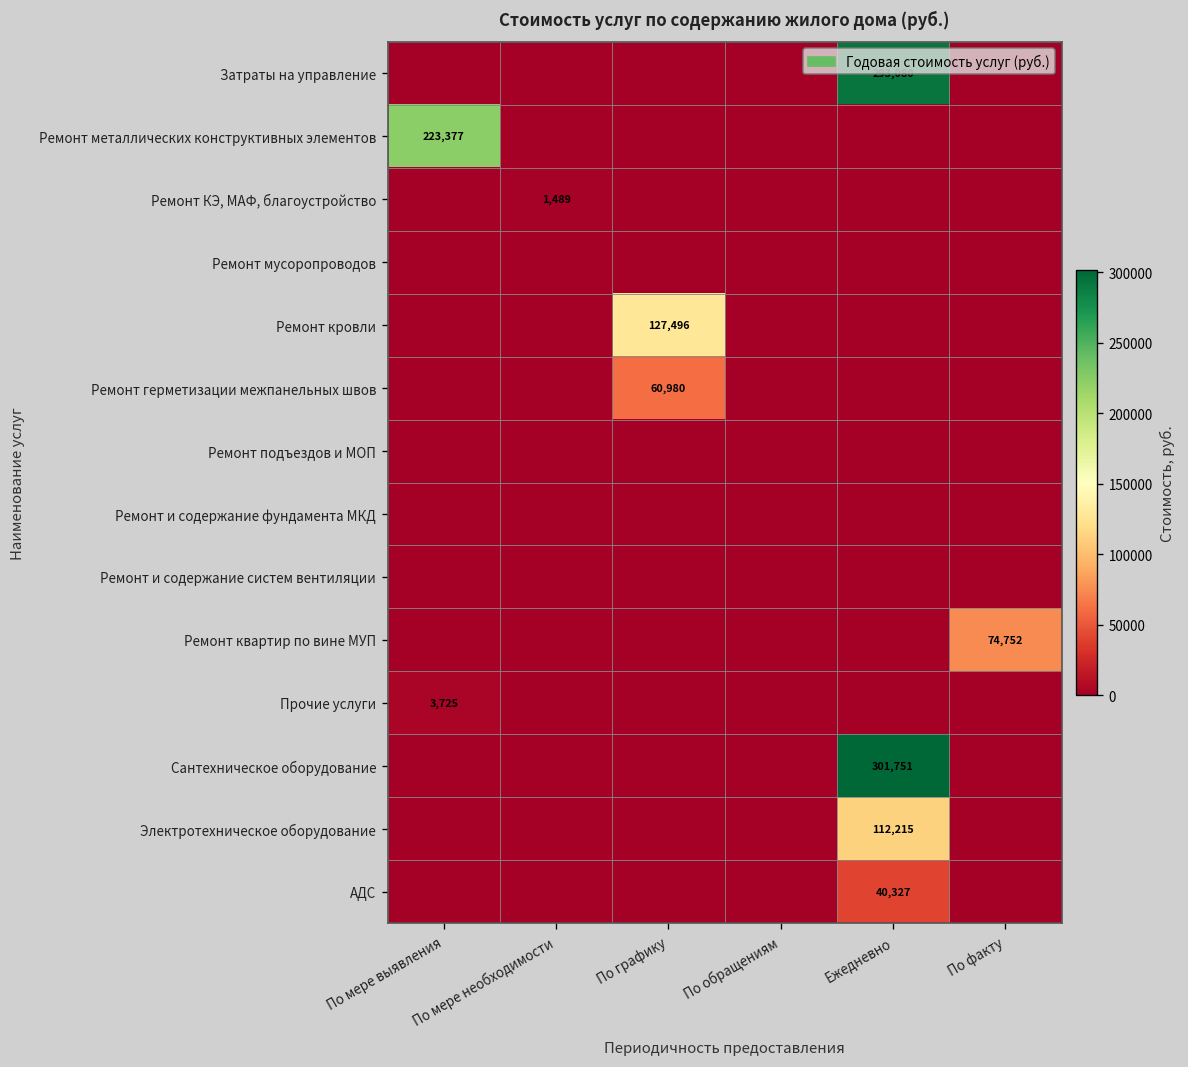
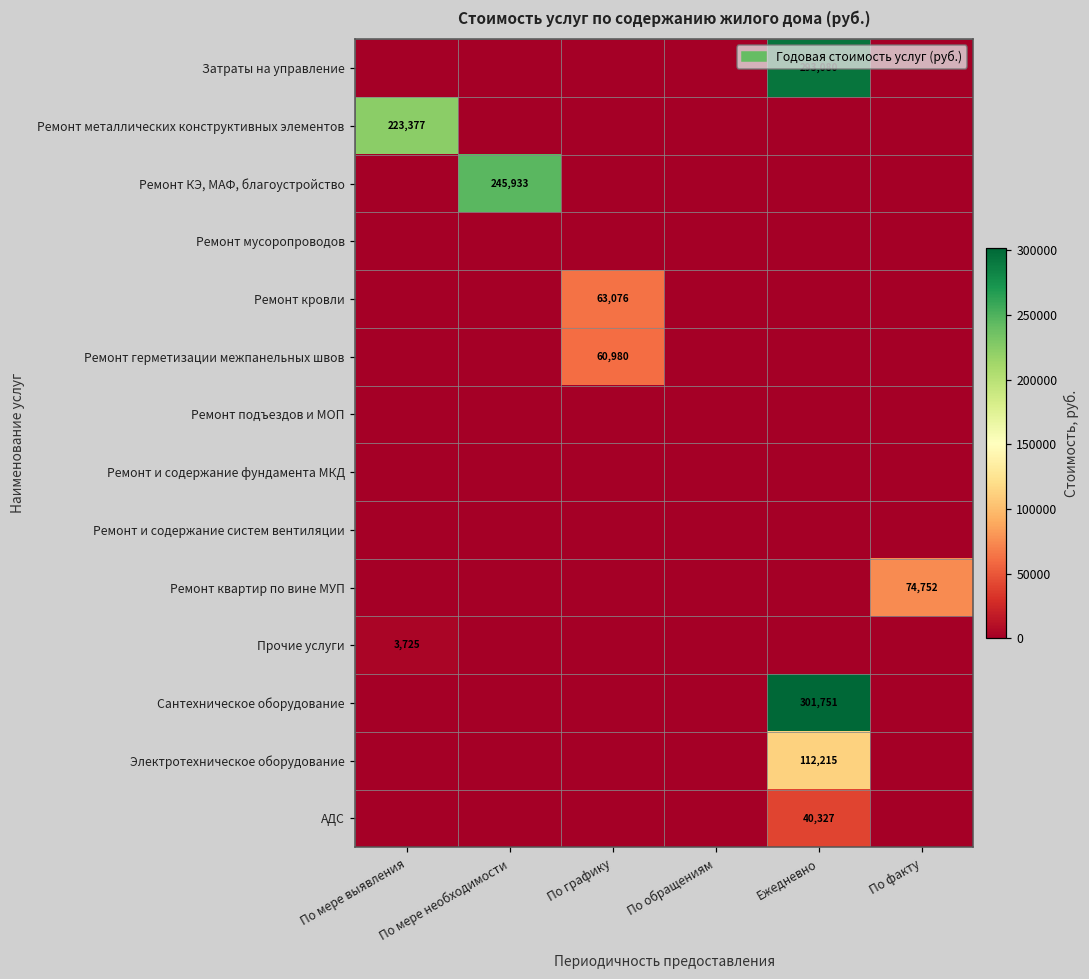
  {
    "Ремонт металлических конструктивных элементов": {
      "По мере выявления": "223,377"
    },
    "Ремонт КЭ, МАФ, благоустройство": {
-     "По мере необходимости": "1,489"
+     "По мере необходимости": "245,933"
    },
    "Ремонт кровли": {
-     "По графику": "127,496"
+     "По графику": "63,076"
    },
    "Ремонт герметизации межпанельных швов": {
      "По графику": "60,980"
    },
    "Ремонт квартир по вине МУП": {
      "По факту": "74,752"
    },
    "Прочие услуги": {
      "По мере выявления": "3,725"
    },
    "Сантехническое оборудование": {
      "Ежедневно": "301,751"
    },
    "Электротехническое оборудование": {
      "Ежедневно": "112,215"
    },
    "АДС": {
      "Ежедневно": "40,327"
    }
  }
